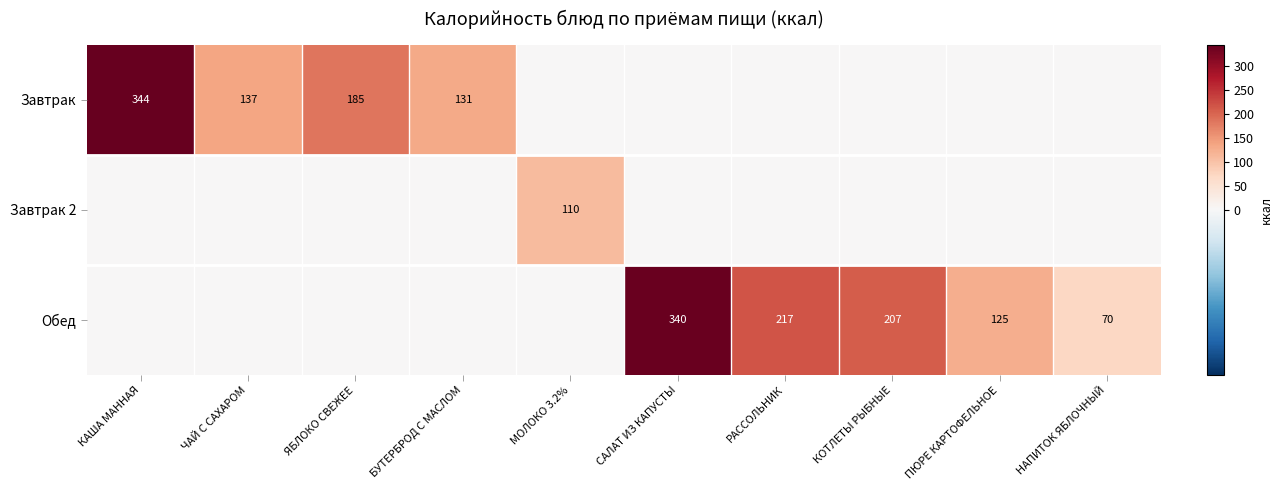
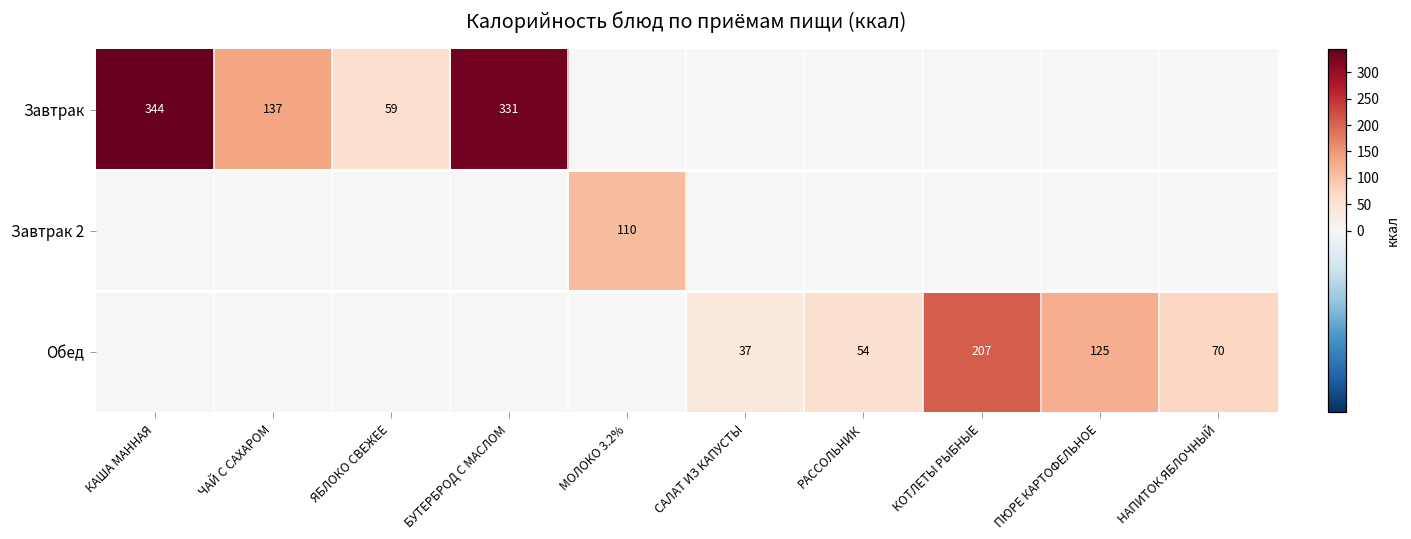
  {
    "Завтрак": {
      "КАША МАННАЯ": 344,
      "ЧАЙ С САХАРОМ": 137,
-     "ЯБЛОКО СВЕЖЕЕ": 185,
-     "БУТЕРБРОД С МАСЛОМ": 131
+     "ЯБЛОКО СВЕЖЕЕ": 59,
+     "БУТЕРБРОД С МАСЛОМ": 331
    },
    "Завтрак 2": {
      "МОЛОКО 3.2%": 110
    },
    "Обед": {
-     "САЛАТ ИЗ КАПУСТЫ": 340,
-     "РАССОЛЬНИК": 217,
+     "САЛАТ ИЗ КАПУСТЫ": 37,
+     "РАССОЛЬНИК": 54,
      "КОТЛЕТЫ РЫБНЫЕ": 207,
      "ПЮРЕ КАРТОФЕЛЬНОЕ": 125,
      "НАПИТОК ЯБЛОЧНЫЙ": 70
    }
  }
